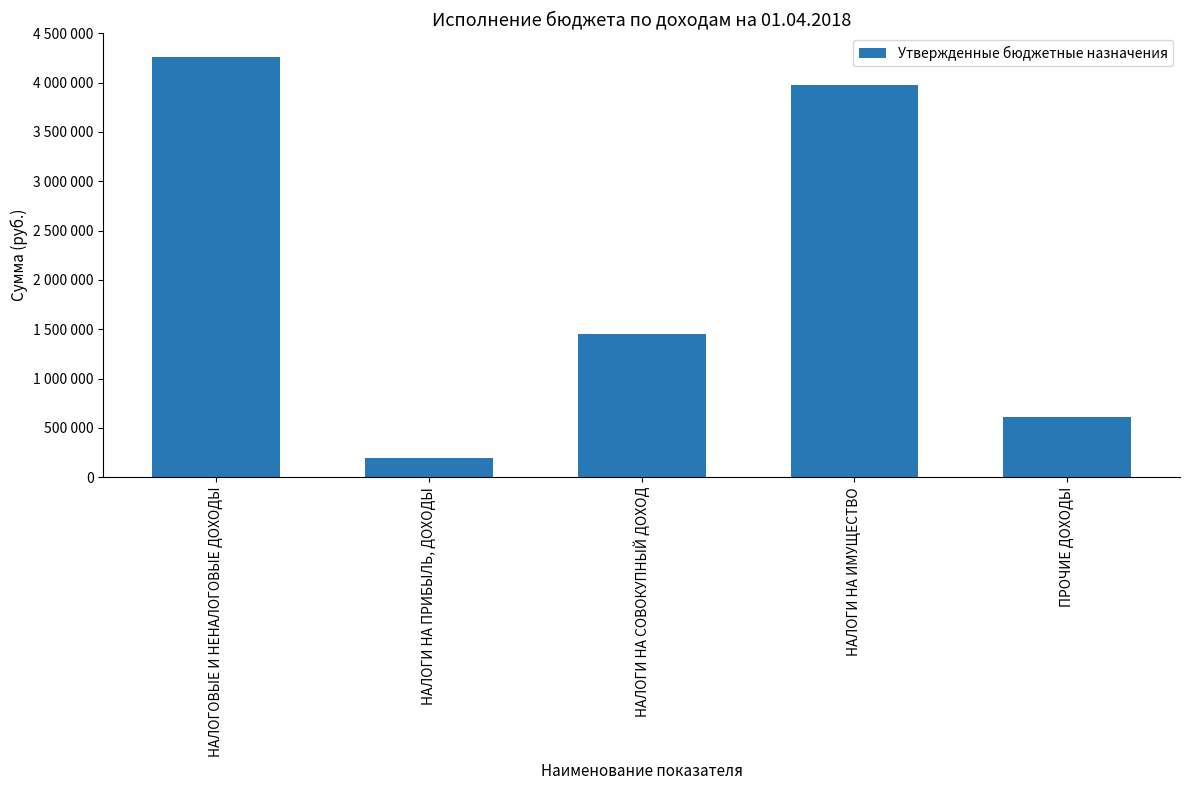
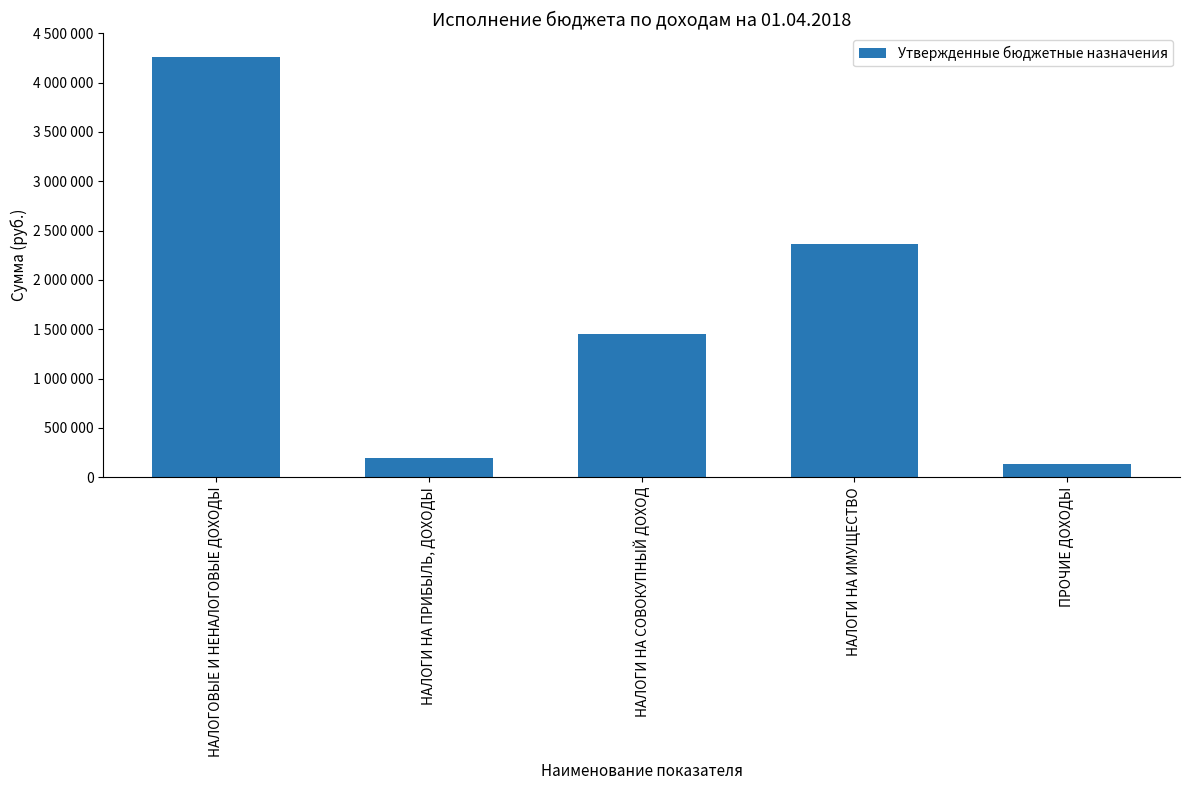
  {
    "НАЛОГОВЫЕ И НЕНАЛОГОВЫЕ ДОХОДЫ": 4300000,
    "НАЛОГИ НА ПРИБЫЛЬ, ДОХОДЫ": 200000,
    "НАЛОГИ НА СОВОКУПНЫЙ ДОХОД": 1500000,
-   "НАЛОГИ НА ИМУЩЕСТВО": 4000000,
-   "ПРОЧИЕ ДОХОДЫ": 600000
+   "НАЛОГИ НА ИМУЩЕСТВО": 2400000,
+   "ПРОЧИЕ ДОХОДЫ": 100000
  }
